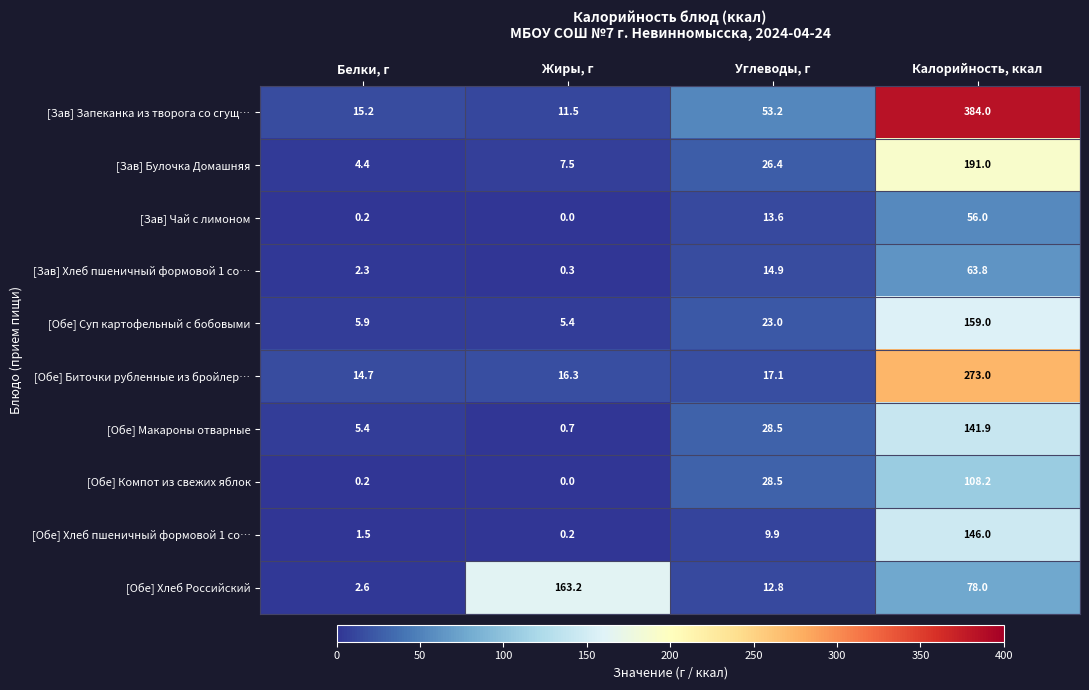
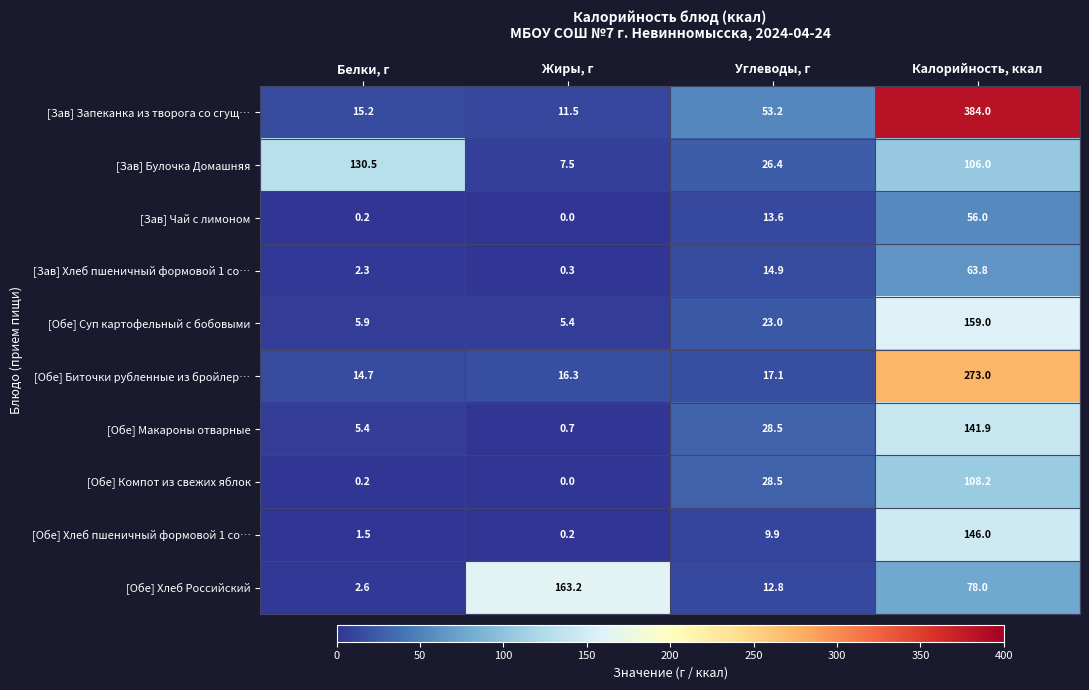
  {
    "[Зав] Запеканка из творога со сгущ…": {
      "Белки, г": 15.2,
      "Жиры, г": 11.5,
      "Углеводы, г": 53.2,
      "Калорийность, ккал": 384.0
    },
    "[Зав] Булочка Домашняя": {
-     "Белки, г": 4.4,
+     "Белки, г": 130.5,
      "Жиры, г": 7.5,
      "Углеводы, г": 26.4,
-     "Калорийность, ккал": 191.0
+     "Калорийность, ккал": 106.0
    },
    "[Зав] Чай с лимоном": {
      "Белки, г": 0.2,
      "Жиры, г": 0.0,
      "Углеводы, г": 13.6,
      "Калорийность, ккал": 56.0
    },
    "[Зав] Хлеб пшеничный формовой 1 со…": {
      "Белки, г": 2.3,
      "Жиры, г": 0.3,
      "Углеводы, г": 14.9,
      "Калорийность, ккал": 63.8
    },
    "[Обе] Суп картофельный с бобовыми": {
      "Белки, г": 5.9,
      "Жиры, г": 5.4,
      "Углеводы, г": 23.0,
      "Калорийность, ккал": 159.0
    },
    "[Обе] Биточки рубленные из бройлер…": {
      "Белки, г": 14.7,
      "Жиры, г": 16.3,
      "Углеводы, г": 17.1,
      "Калорийность, ккал": 273.0
    },
    "[Обе] Макароны отварные": {
      "Белки, г": 5.4,
      "Жиры, г": 0.7,
      "Углеводы, г": 28.5,
      "Калорийность, ккал": 141.9
    },
    "[Обе] Компот из свежих яблок": {
      "Белки, г": 0.2,
      "Жиры, г": 0.0,
      "Углеводы, г": 28.5,
      "Калорийность, ккал": 108.2
    },
    "[Обе] Хлеб пшеничный формовой 1 со…": {
      "Белки, г": 1.5,
      "Жиры, г": 0.2,
      "Углеводы, г": 9.9,
      "Калорийность, ккал": 146.0
    },
    "[Обе] Хлеб Российский": {
      "Белки, г": 2.6,
      "Жиры, г": 163.2,
      "Углеводы, г": 12.8,
      "Калорийность, ккал": 78.0
    }
  }
